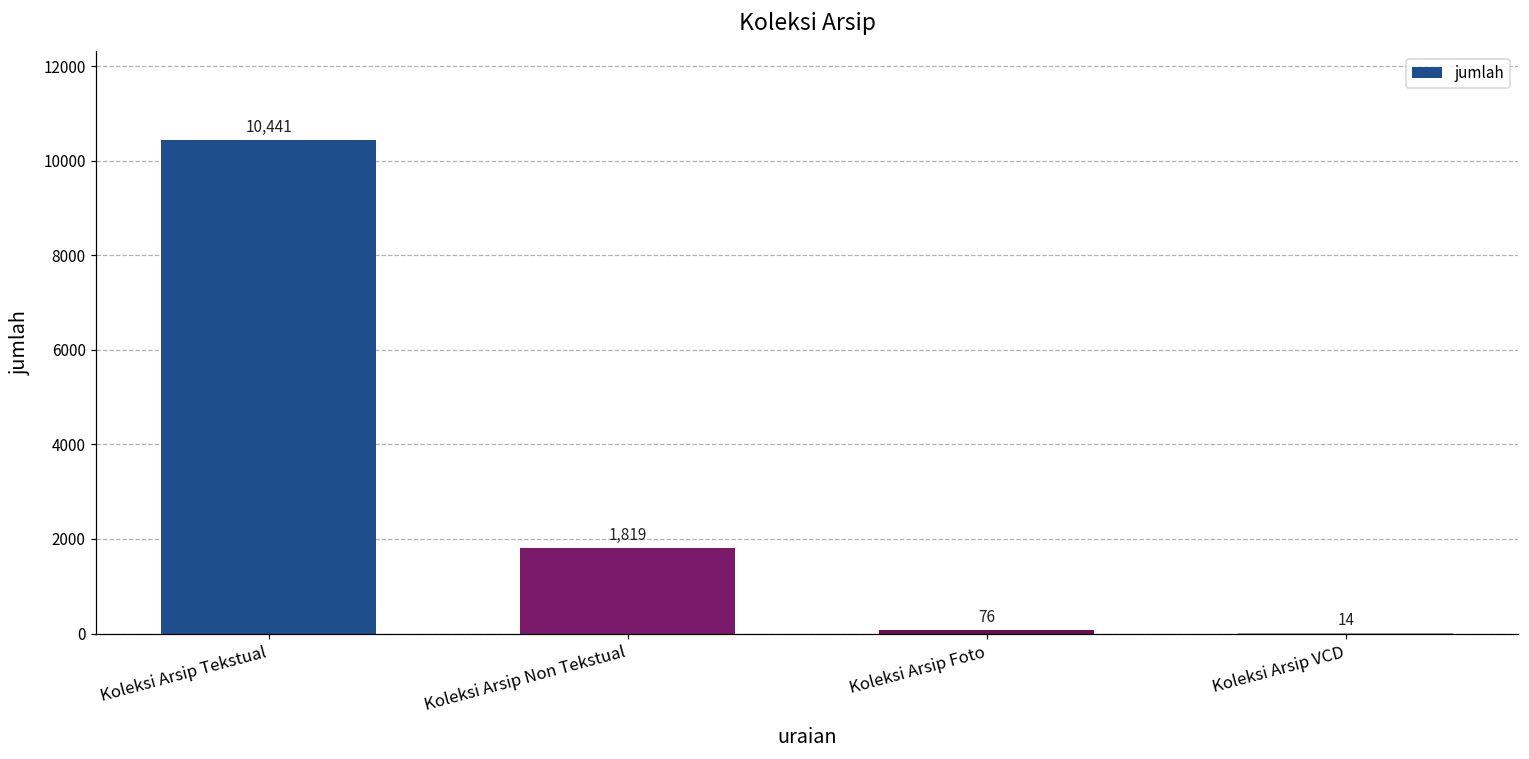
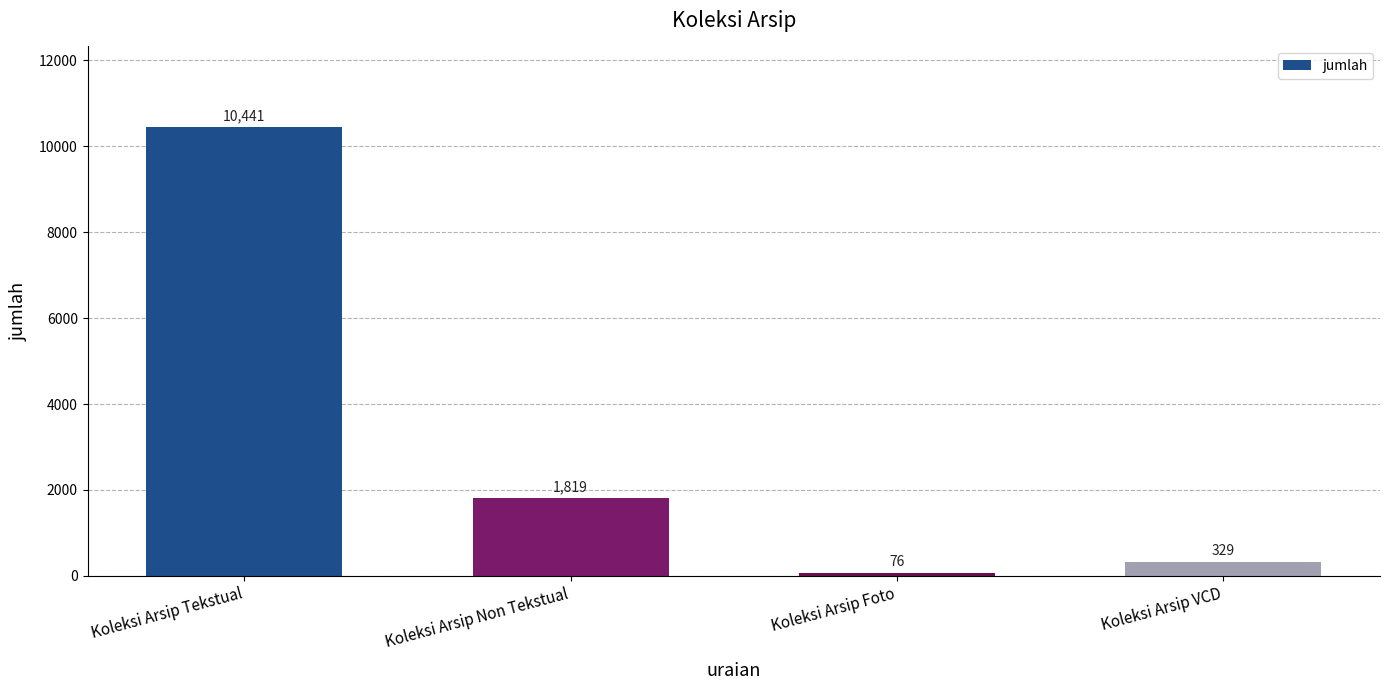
  {
    "Koleksi Arsip Tekstual": "10,441",
    "Koleksi Arsip Non Tekstual": "1,819",
    "Koleksi Arsip Foto": "76",
-   "Koleksi Arsip VCD": "14"
+   "Koleksi Arsip VCD": "329"
  }
